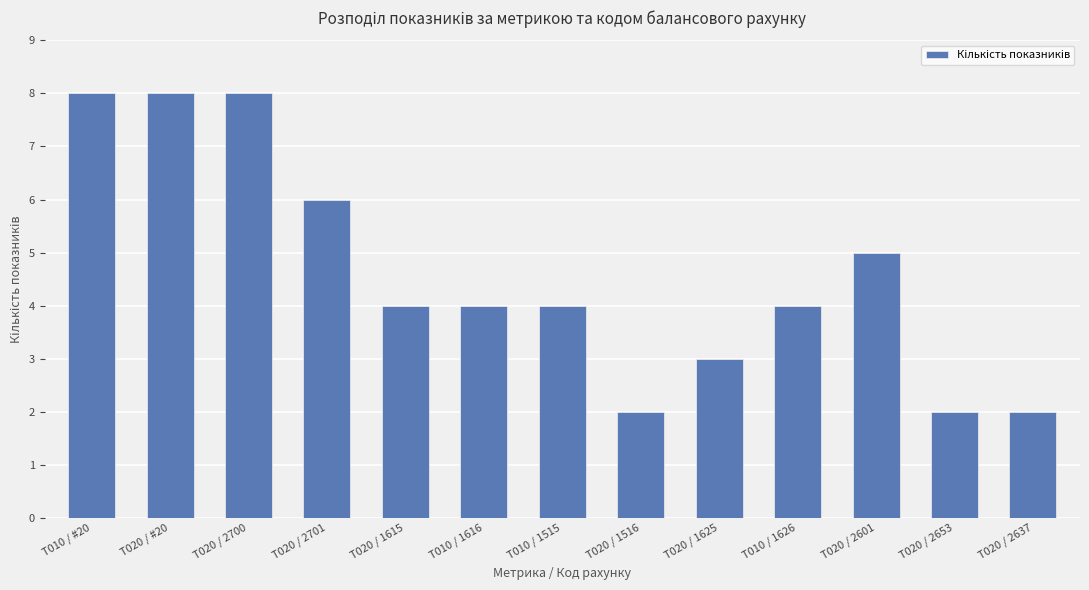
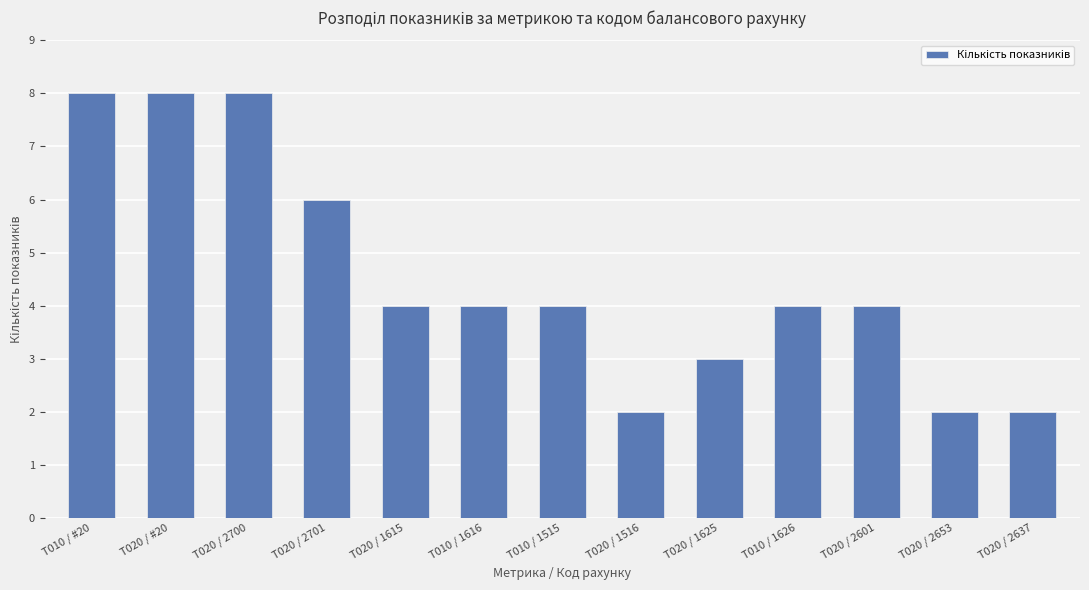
  {
    "T010 / #20": 8,
    "T020 / #20": 8,
    "T020 / 2700": 8,
    "T020 / 2701": 6,
    "T020 / 1615": 4,
    "T010 / 1616": 4,
    "T010 / 1515": 4,
    "T020 / 1516": 2,
    "T020 / 1625": 3,
    "T010 / 1626": 4,
-   "T020 / 2601": 5,
+   "T020 / 2601": 4,
    "T020 / 2653": 2,
    "T020 / 2637": 2
  }
